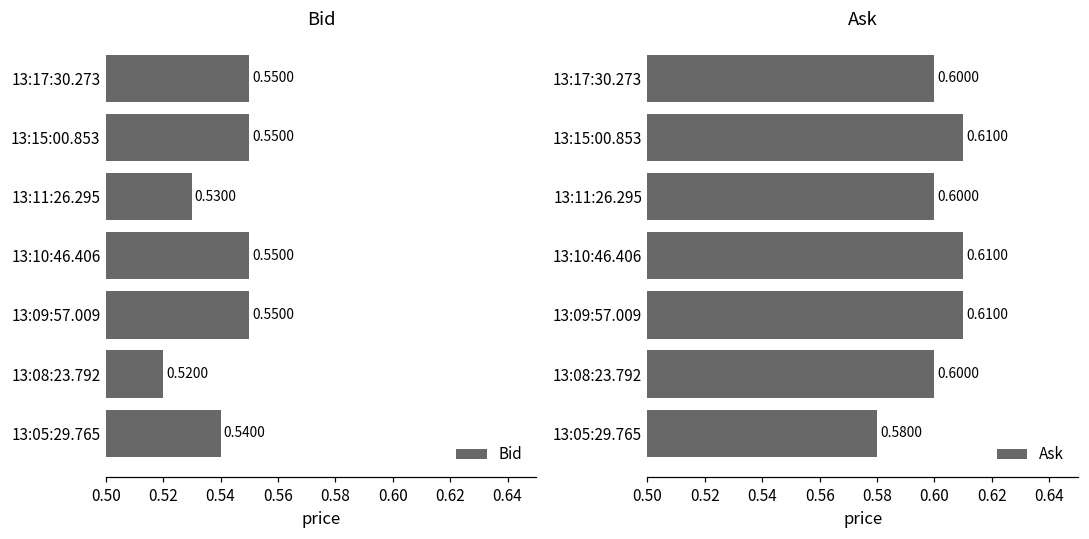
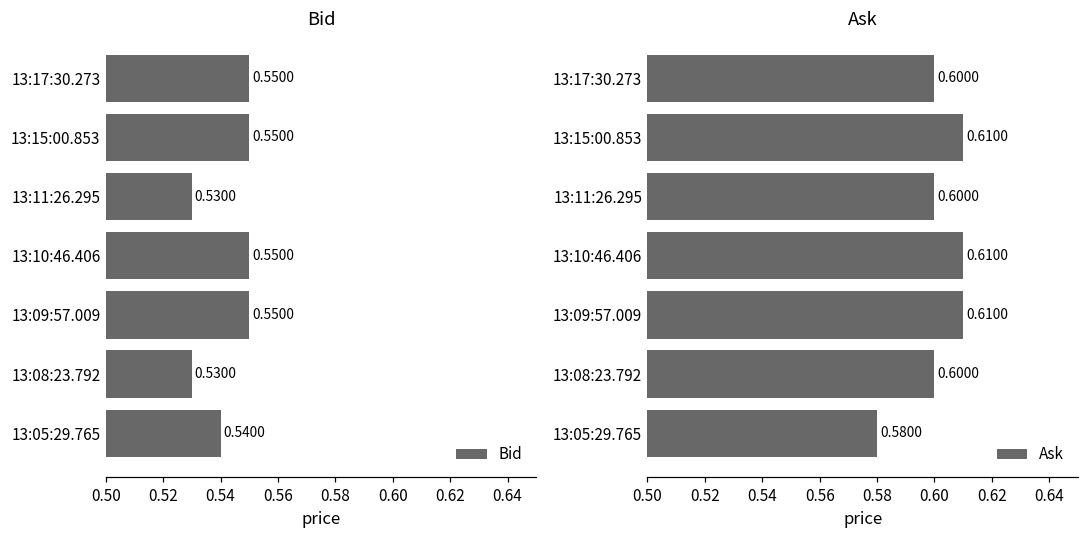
  {
    "Bid": {
      "13:17:30.273": 0.5500,
      "13:15:00.853": 0.5500,
      "13:11:26.295": 0.5300,
      "13:10:46.406": 0.5500,
      "13:09:57.009": 0.5500,
-     "13:08:23.792": 0.5200,
+     "13:08:23.792": 0.5300,
      "13:05:29.765": 0.5400
    },
    "Ask": {
      "13:17:30.273": 0.6000,
      "13:15:00.853": 0.6100,
      "13:11:26.295": 0.6000,
      "13:10:46.406": 0.6100,
      "13:09:57.009": 0.6100,
      "13:08:23.792": 0.6000,
      "13:05:29.765": 0.5800
    }
  }
